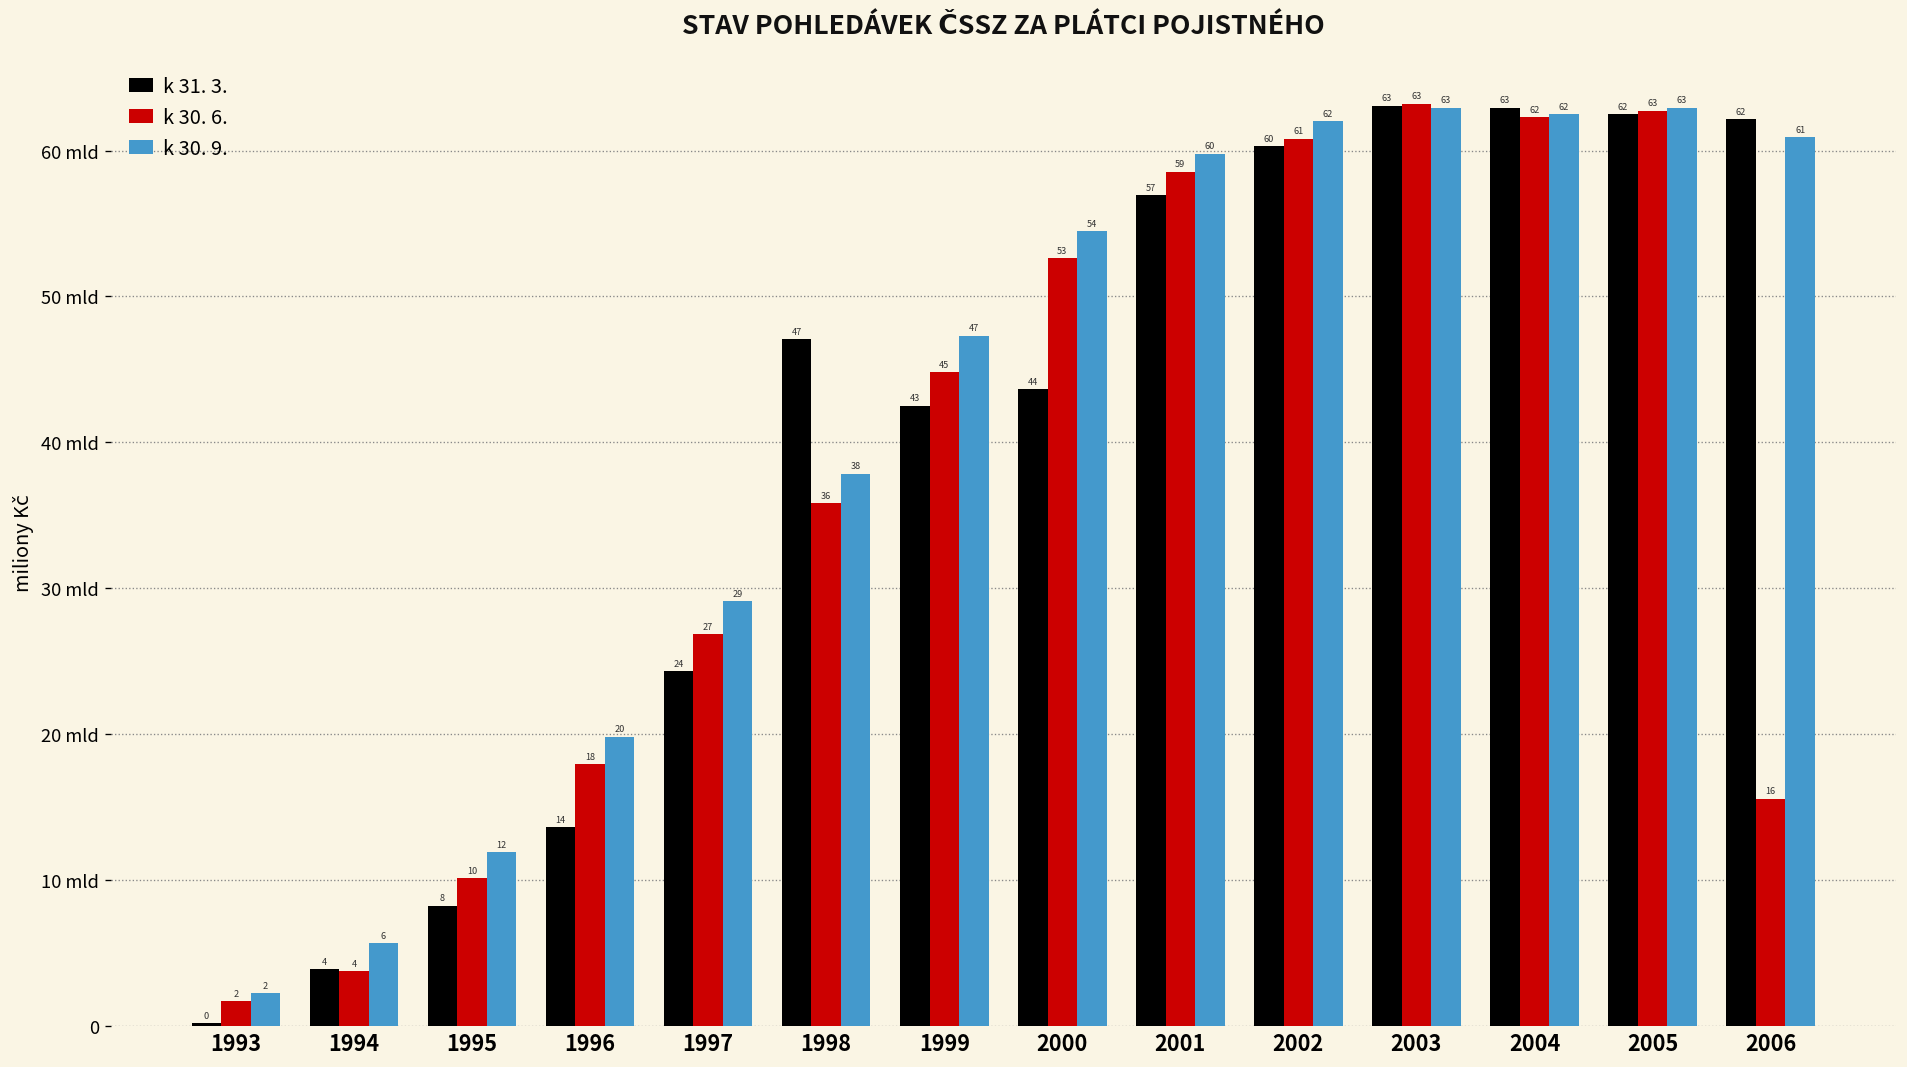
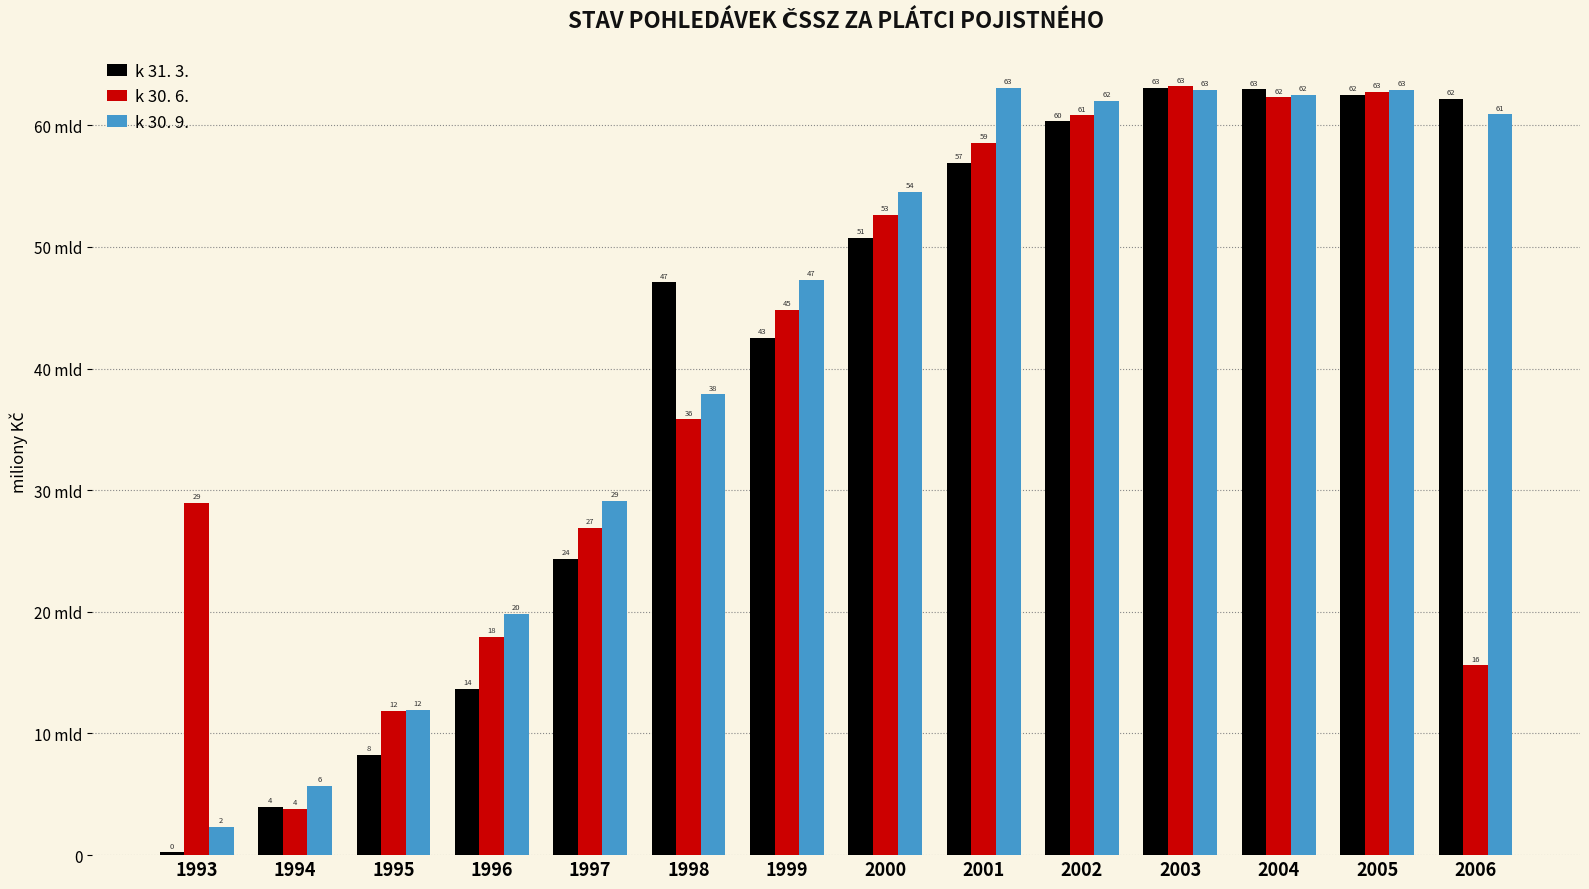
  {
    "k 31. 3.": {
-     "2000": 44
+     "2000": 51
    },
    "k 30. 6.": {
-     "1993": 2,
-     "1995": 10
+     "1993": 29,
+     "1995": 12
    },
    "k 30. 9.": {
-     "2001": 60
+     "2001": 63
    }
  }
